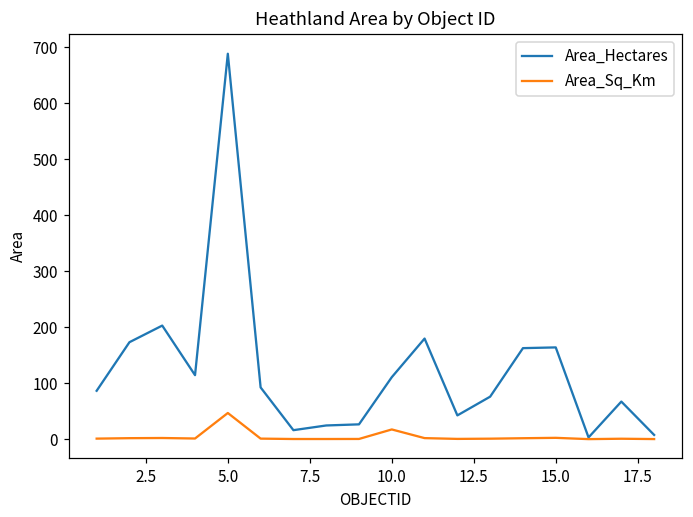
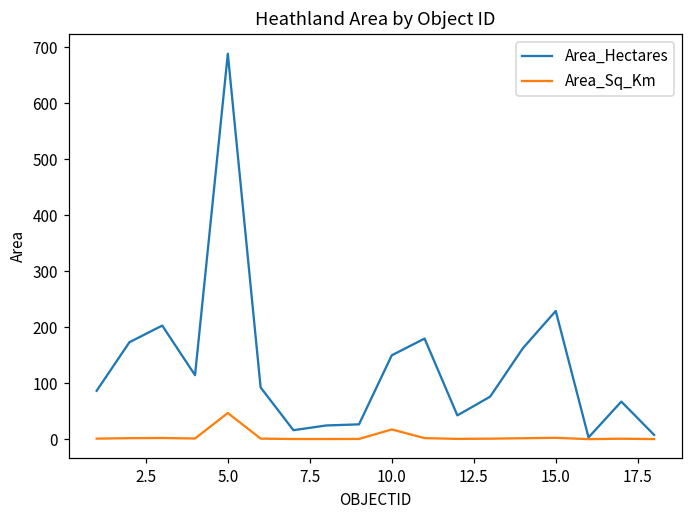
  {
    "Area_Hectares": {
      "5.0": 690,
-     "10.0": 110,
-     "15.0": 160
+     "10.0": 150,
+     "15.0": 230
    },
    "Area_Sq_Km": {
      "5.0": 50,
      "10.0": 20,
      "15.0": 0
    }
  }
